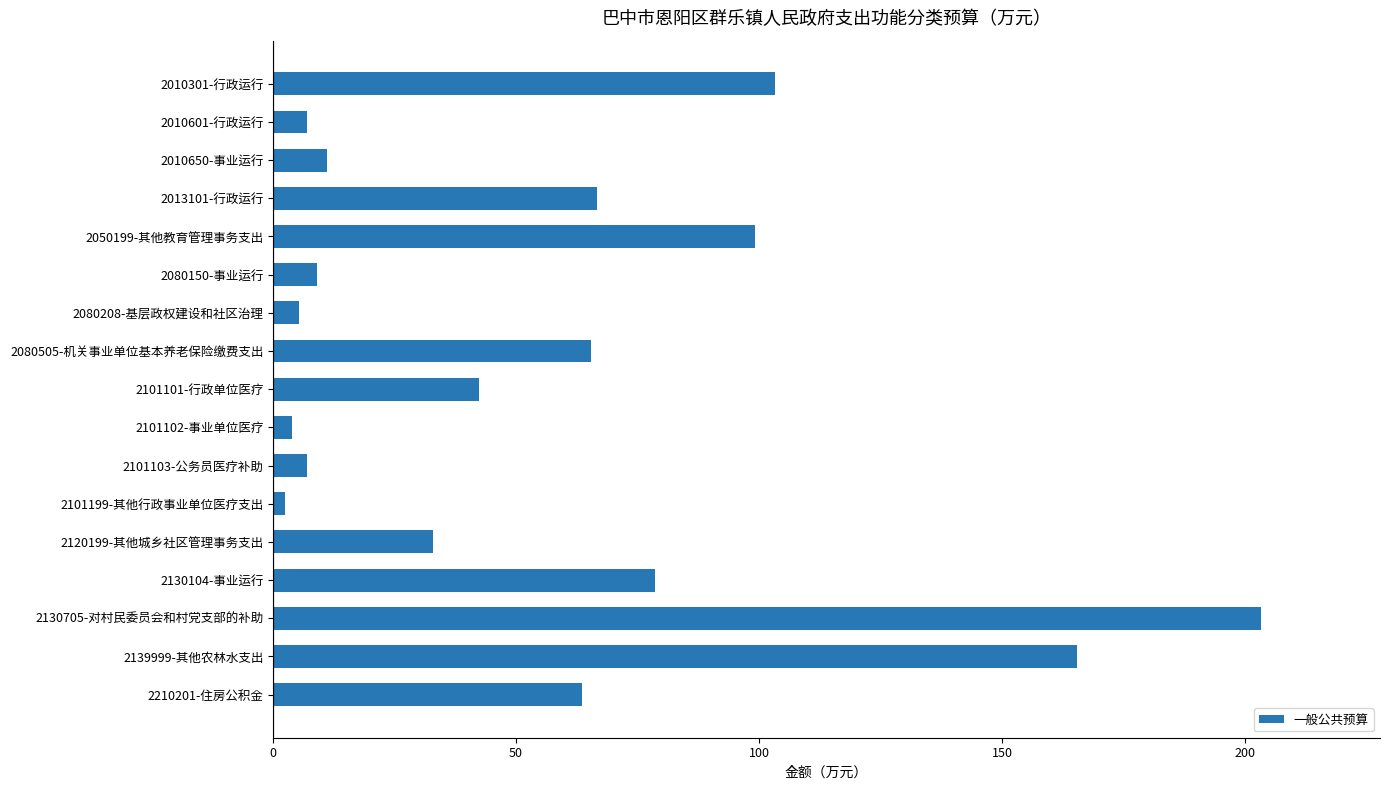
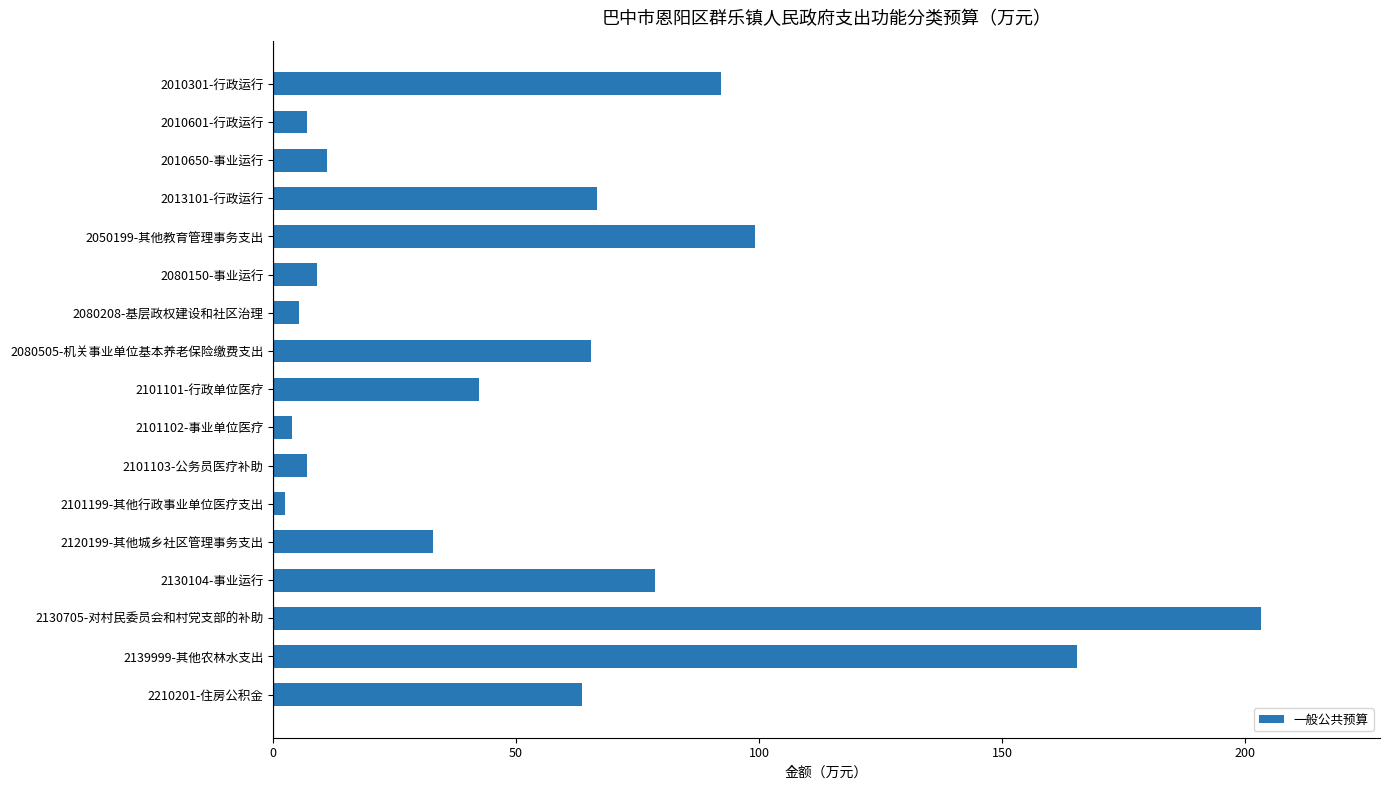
  {
-   "2010301-行政运行": 103,
+   "2010301-行政运行": 92,
    "2010601-行政运行": 7,
    "2010650-事业运行": 11,
    "2013101-行政运行": 67,
    "2050199-其他教育管理事务支出": 99,
    "2080150-事业运行": 9,
    "2080208-基层政权建设和社区治理": 5,
    "2080505-机关事业单位基本养老保险缴费支出": 65,
    "2101101-行政单位医疗": 42,
    "2101102-事业单位医疗": 4,
    "2101103-公务员医疗补助": 7,
    "2101199-其他行政事业单位医疗支出": 2,
    "2120199-其他城乡社区管理事务支出": 33,
    "2130104-事业运行": 79,
    "2130705-对村民委员会和村党支部的补助": 203,
    "2139999-其他农林水支出": 165,
    "2210201-住房公积金": 64
  }
